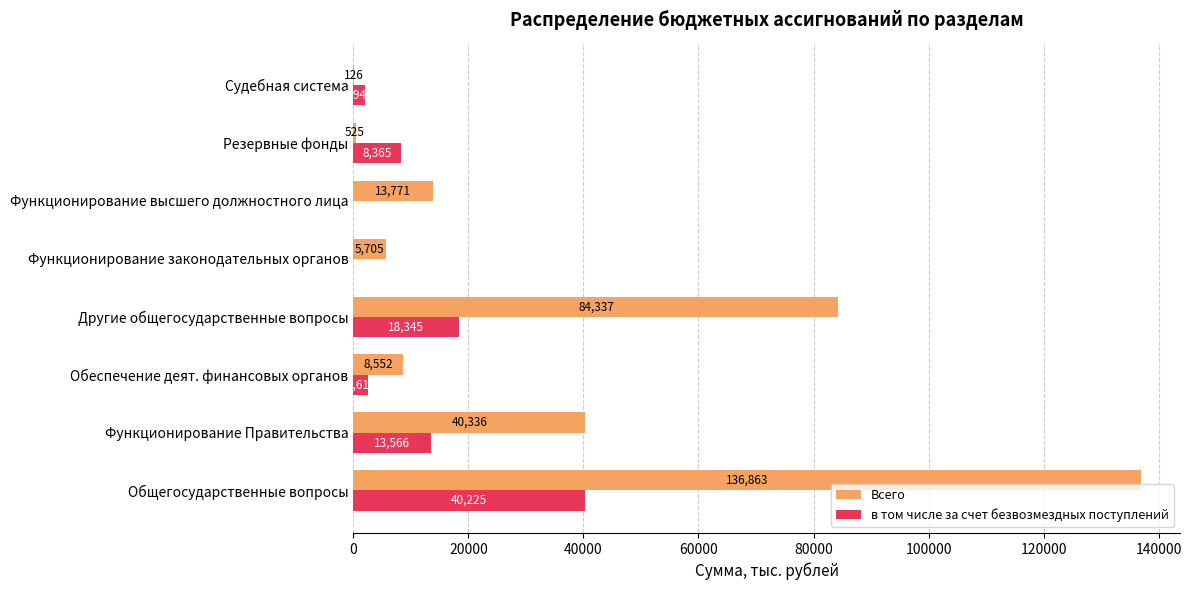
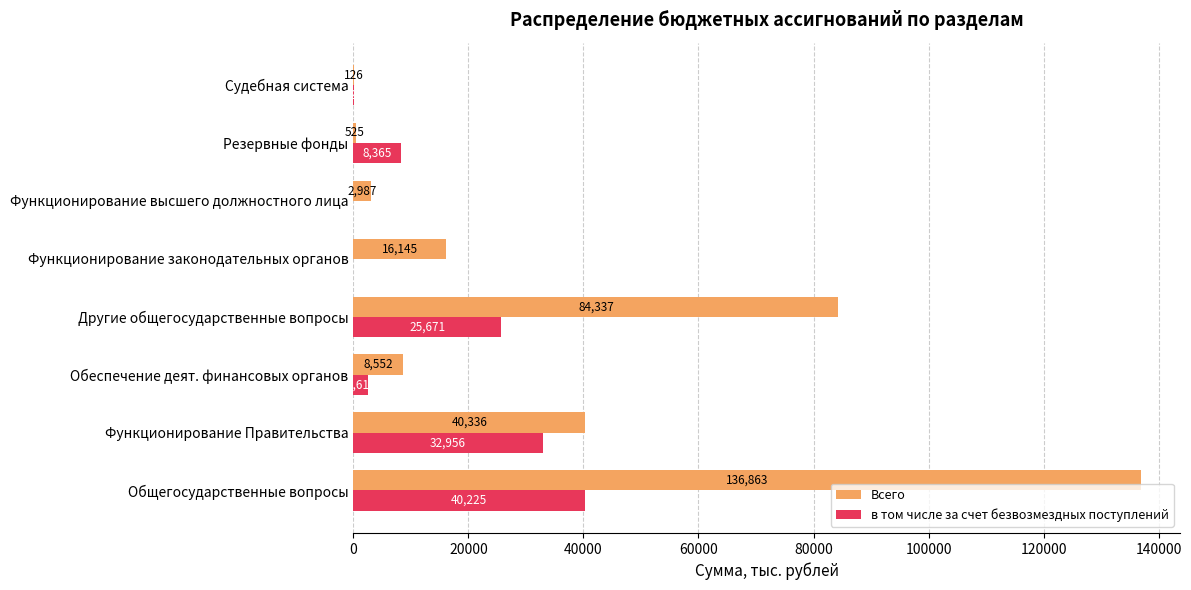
  {
    "Всего": {
      "Судебная система": "126",
      "Резервные фонды": "525",
-     "Функционирование высшего должностного лица": "13,771",
-     "Функционирование законодательных органов": "5,705",
+     "Функционирование высшего должностного лица": "2,987",
+     "Функционирование законодательных органов": "16,145",
      "Другие общегосударственные вопросы": "84,337",
      "Обеспечение деят. финансовых органов": "8,552",
      "Функционирование Правительства": "40,336",
      "Общегосударственные вопросы": "136,863"
    },
    "в том числе за счет безвозмездных поступлений": {
-     "Судебная система": "2000",
+     "Судебная система": "0",
      "Резервные фонды": "8,365",
-     "Другие общегосударственные вопросы": "18,345",
+     "Другие общегосударственные вопросы": "25,671",
      "Обеспечение деят. финансовых органов": "2,618",
-     "Функционирование Правительства": "13,566",
+     "Функционирование Правительства": "32,956",
      "Общегосударственные вопросы": "40,225"
    }
  }
